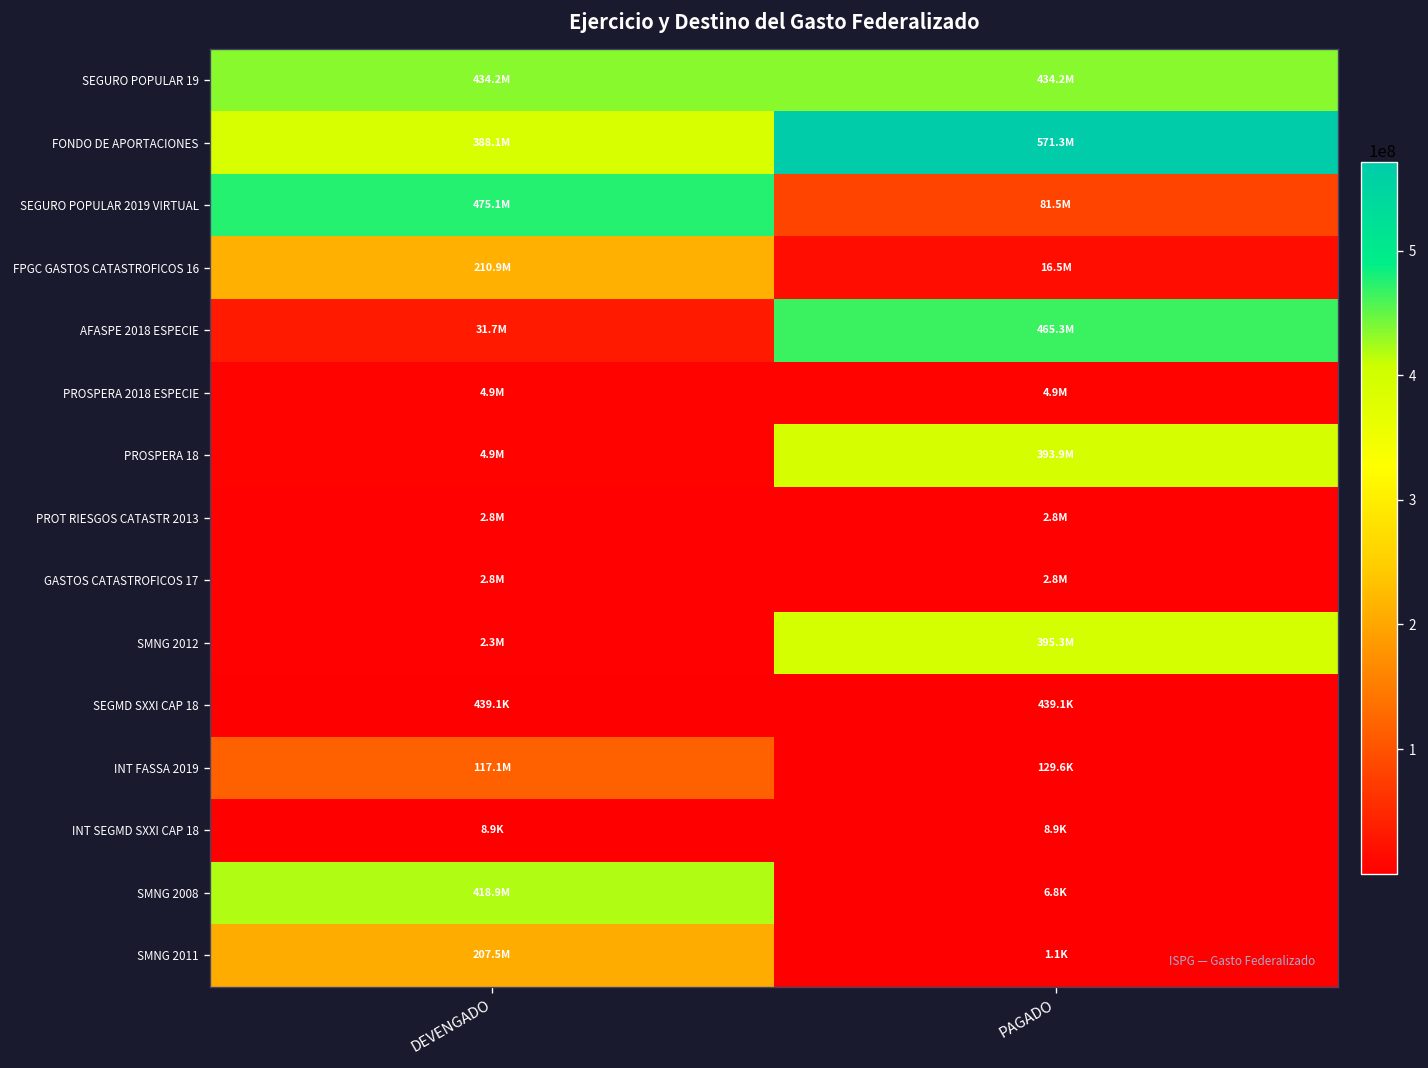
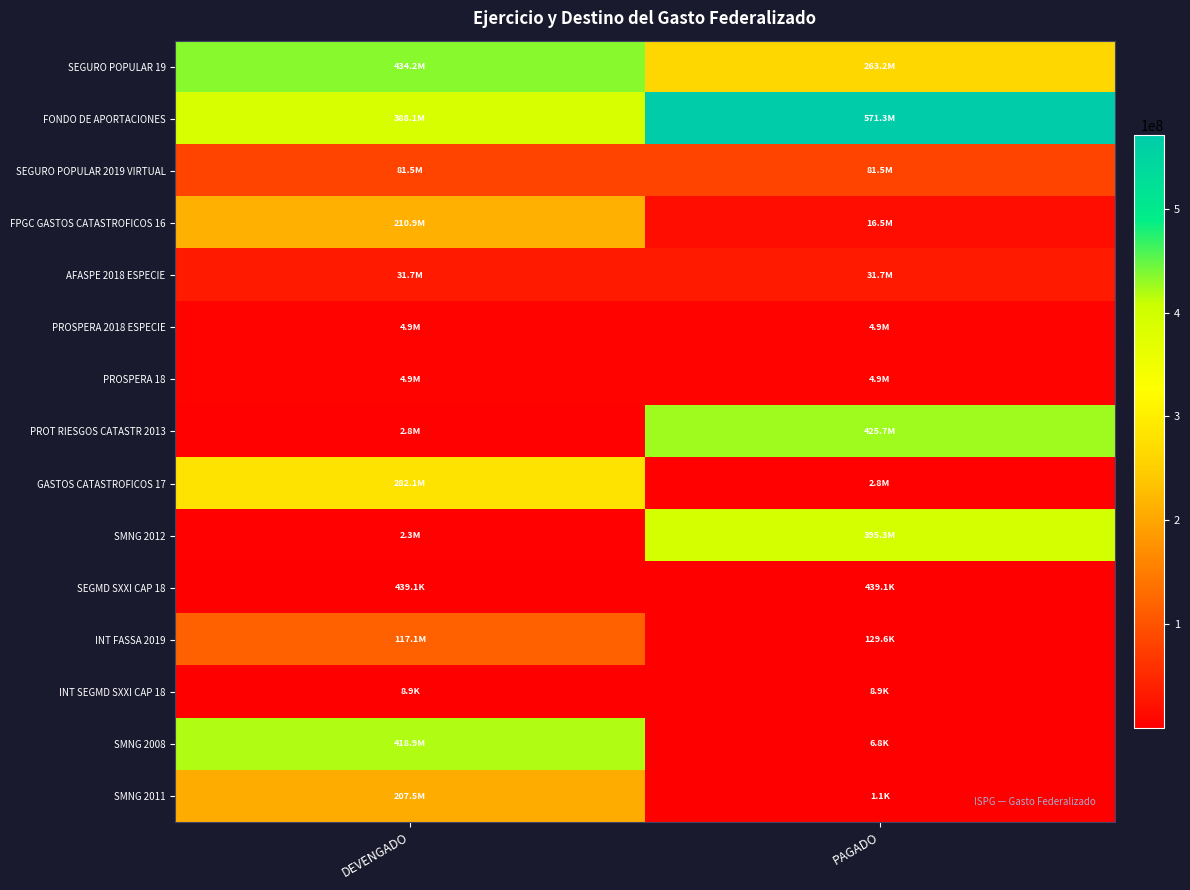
  {
    "SEGURO POPULAR 19": {
      "DEVENGADO": "434.2M",
-     "PAGADO": "434.2M"
+     "PAGADO": "263.2M"
    },
    "FONDO DE APORTACIONES": {
      "DEVENGADO": "388.1M",
      "PAGADO": "571.3M"
    },
    "SEGURO POPULAR 2019 VIRTUAL": {
-     "DEVENGADO": "475.1M",
+     "DEVENGADO": "81.5M",
      "PAGADO": "81.5M"
    },
    "FPGC GASTOS CATASTROFICOS 16": {
      "DEVENGADO": "210.9M",
      "PAGADO": "16.5M"
    },
    "AFASPE 2018 ESPECIE": {
      "DEVENGADO": "31.7M",
-     "PAGADO": "465.3M"
+     "PAGADO": "31.7M"
    },
    "PROSPERA 2018 ESPECIE": {
      "DEVENGADO": "4.9M",
      "PAGADO": "4.9M"
    },
    "PROSPERA 18": {
      "DEVENGADO": "4.9M",
-     "PAGADO": "393.9M"
+     "PAGADO": "4.9M"
    },
    "PROT RIESGOS CATASTR 2013": {
      "DEVENGADO": "2.8M",
-     "PAGADO": "2.8M"
+     "PAGADO": "425.7M"
    },
    "GASTOS CATASTROFICOS 17": {
-     "DEVENGADO": "2.8M",
+     "DEVENGADO": "282.1M",
      "PAGADO": "2.8M"
    },
    "SMNG 2012": {
      "DEVENGADO": "2.3M",
      "PAGADO": "395.3M"
    },
    "SEGMD SXXI CAP 18": {
      "DEVENGADO": "439.1K",
      "PAGADO": "439.1K"
    },
    "INT FASSA 2019": {
      "DEVENGADO": "117.1M",
      "PAGADO": "129.6K"
    },
    "INT SEGMD SXXI CAP 18": {
      "DEVENGADO": "8.9K",
      "PAGADO": "8.9K"
    },
    "SMNG 2008": {
      "DEVENGADO": "418.9M",
      "PAGADO": "6.8K"
    },
    "SMNG 2011": {
      "DEVENGADO": "207.5M"
    }
  }
